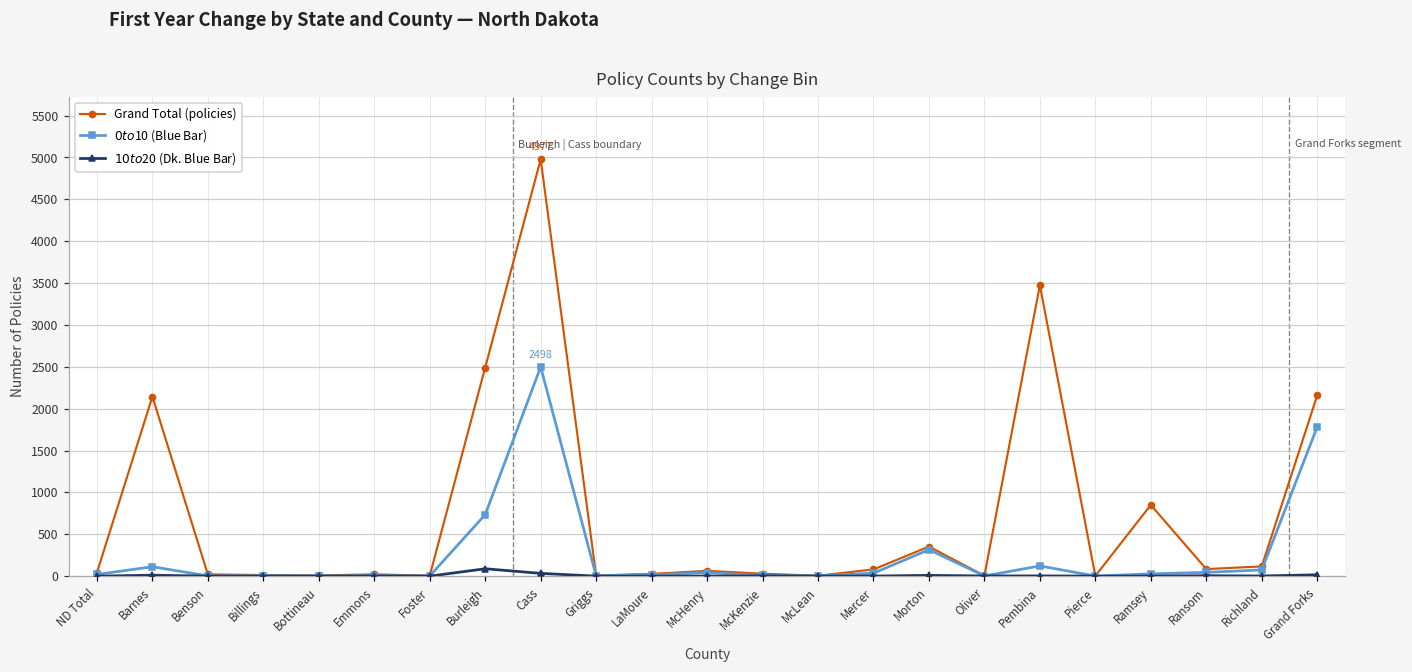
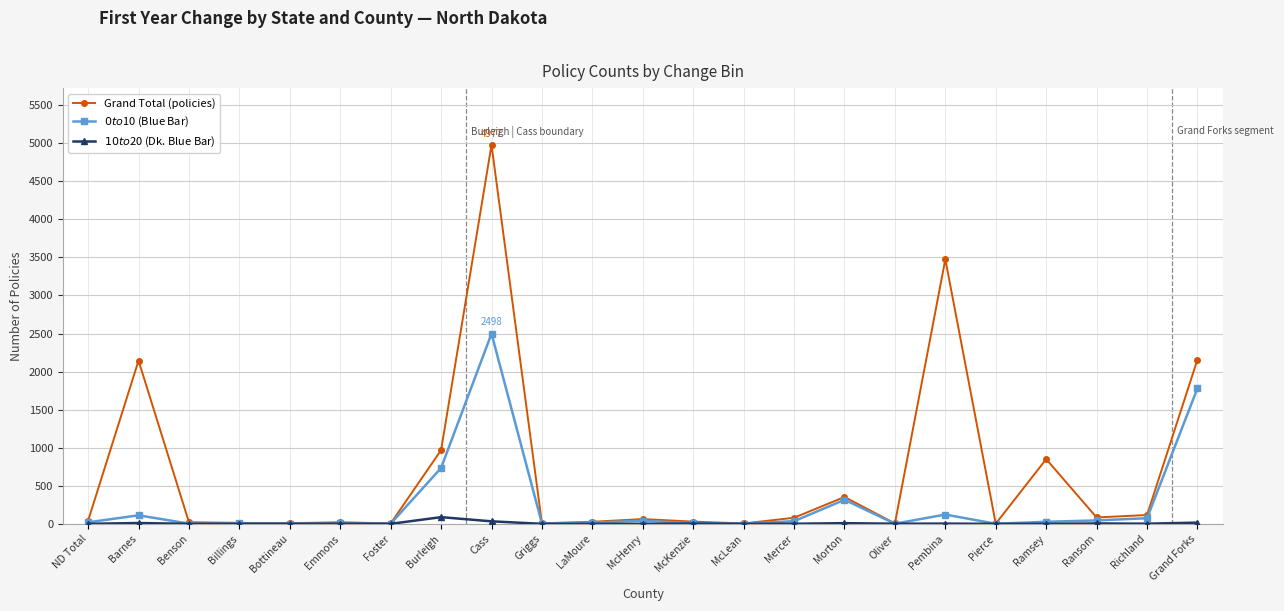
  {
    "Grand Total (policies)": {
      "Barnes": 2100,
-     "Burleigh": 2500,
+     "Burleigh": 1000,
      "Mercer": 100,
      "Morton": 400,
      "Pembina": 3500,
      "Ramsey": 900,
      "Ransom": 100,
      "Richland": 100,
      "Grand Forks": 2200
    }
  }
